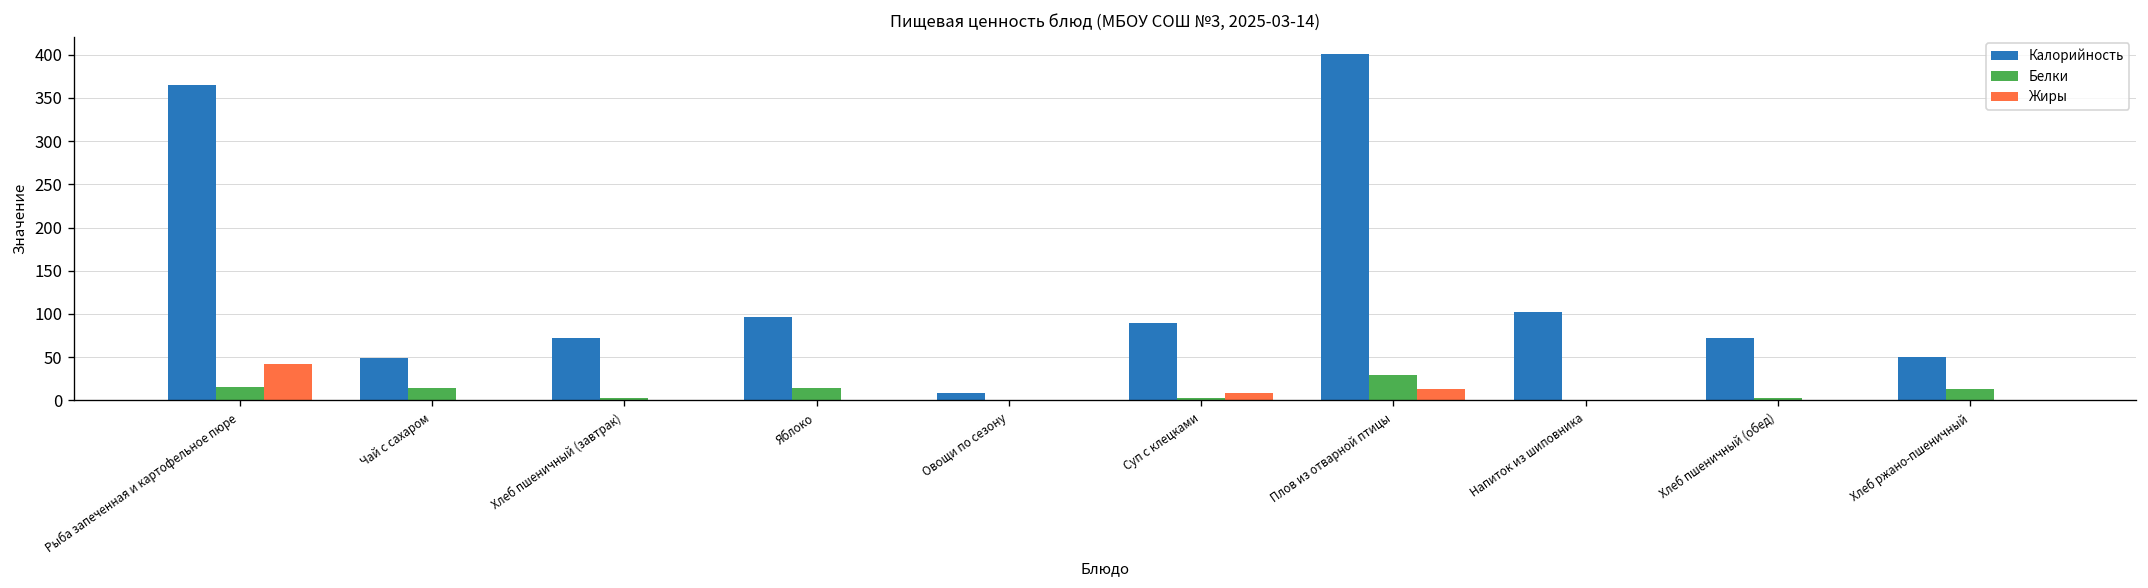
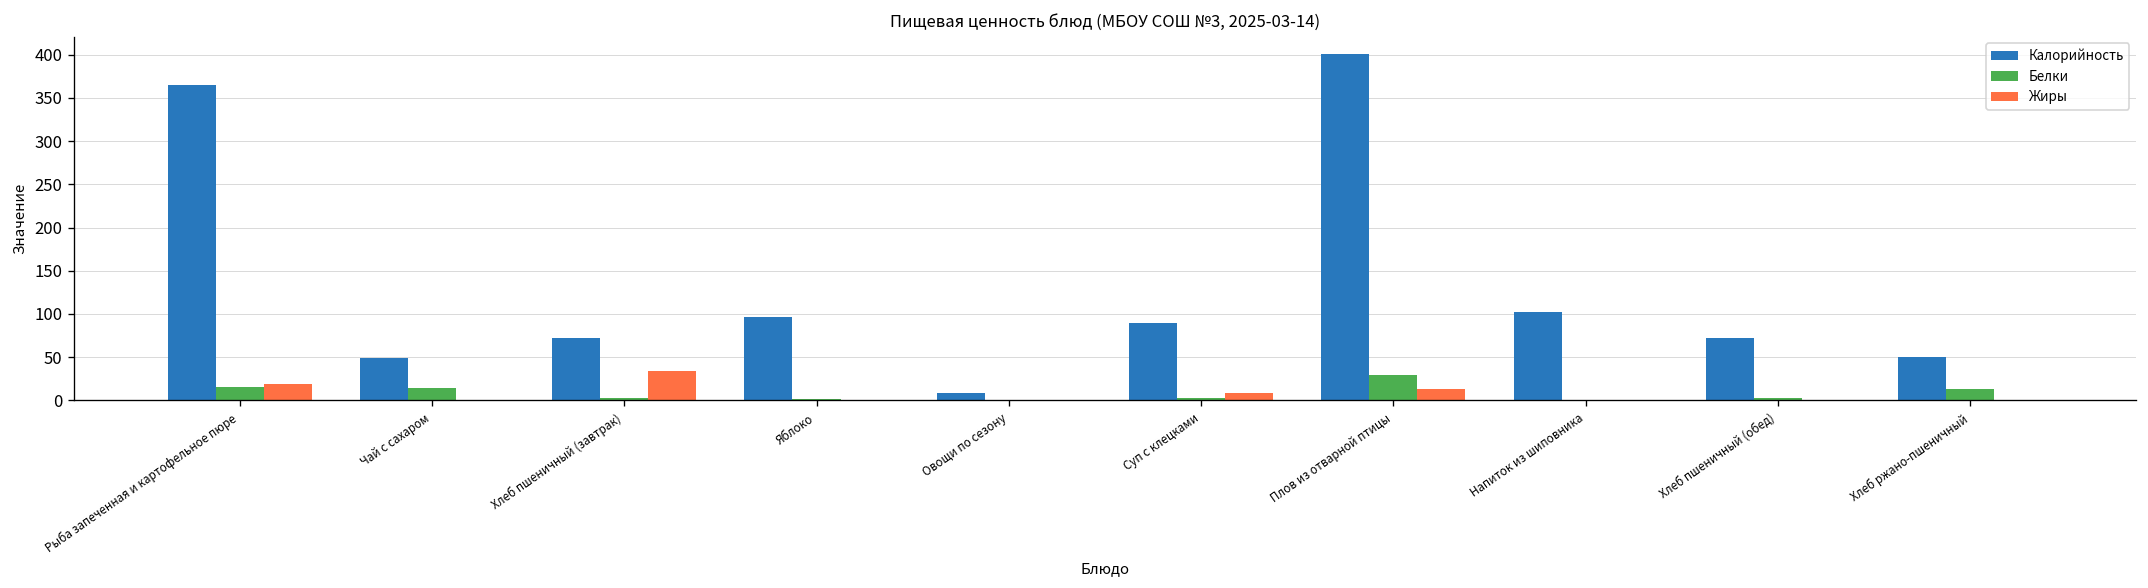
  {
    "Калорийность": {
      "Рыба запеченная и картофельное пюре": 360,
      "Чай с сахаром": 50,
      "Хлеб пшеничный (завтрак)": 70,
      "Яблоко": 100,
      "Овощи по сезону": 10,
      "Суп с клецками": 90,
      "Плов из отварной птицы": 400,
      "Напиток из шиповника": 100,
      "Хлеб пшеничный (обед)": 70,
      "Хлеб ржано-пшеничный": 50
    },
    "Белки": {
      "Рыба запеченная и картофельное пюре": 20,
      "Чай с сахаром": 10,
-     "Яблоко": 10,
+     "Яблоко": 0,
      "Плов из отварной птицы": 30,
      "Хлеб ржано-пшеничный": 10
    },
    "Жиры": {
-     "Рыба запеченная и картофельное пюре": 40,
+     "Рыба запеченная и картофельное пюре": 20,
      "Чай с сахаром": 0,
-     "Хлеб пшеничный (завтрак)": 0,
+     "Хлеб пшеничный (завтрак)": 30,
      "Суп с клецками": 10,
      "Плов из отварной птицы": 10,
      "Напиток из шиповника": 0
    }
  }
